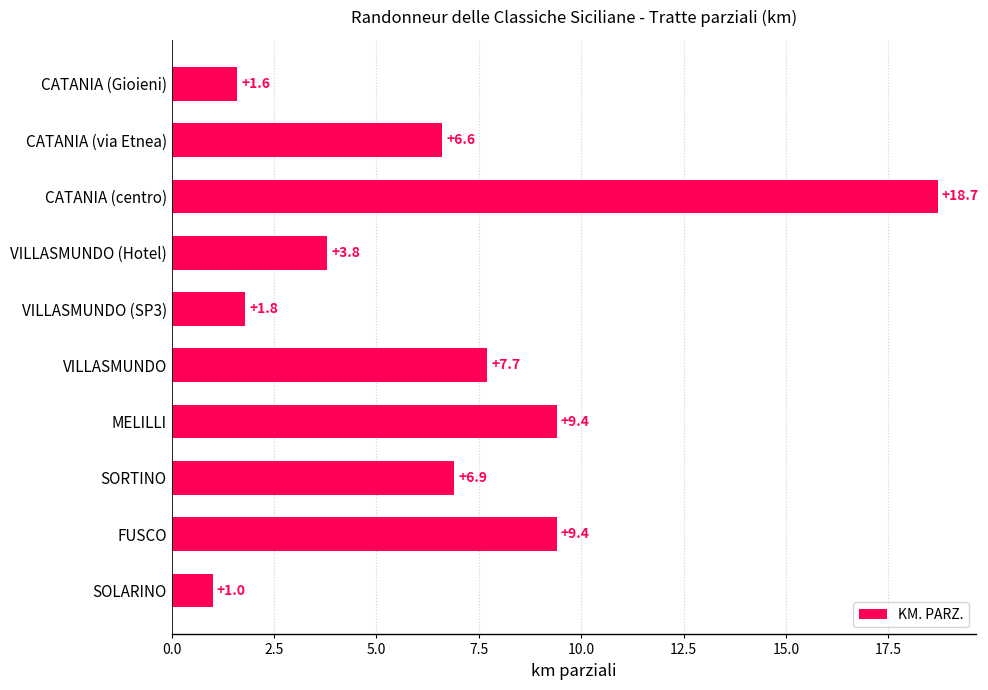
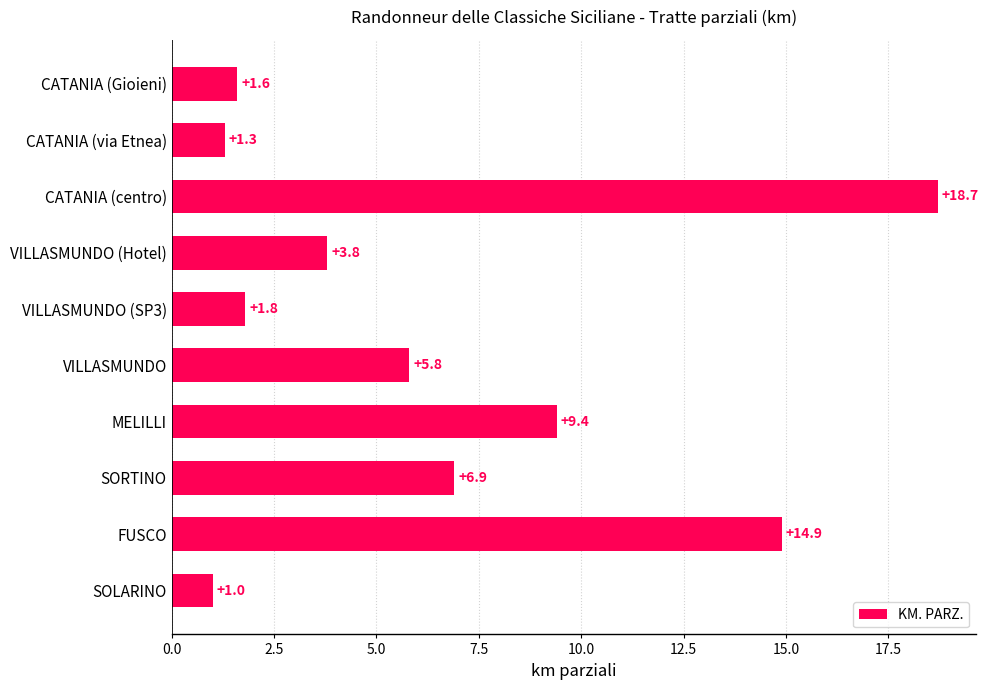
  {
    "CATANIA (Gioieni)": "+1.6",
-   "CATANIA (via Etnea)": "+6.6",
+   "CATANIA (via Etnea)": "+1.3",
    "CATANIA (centro)": "+18.7",
    "VILLASMUNDO (Hotel)": "+3.8",
    "VILLASMUNDO (SP3)": "+1.8",
-   "VILLASMUNDO": "+7.7",
+   "VILLASMUNDO": "+5.8",
    "MELILLI": "+9.4",
    "SORTINO": "+6.9",
-   "FUSCO": "+9.4",
+   "FUSCO": "+14.9",
    "SOLARINO": "+1.0"
  }
